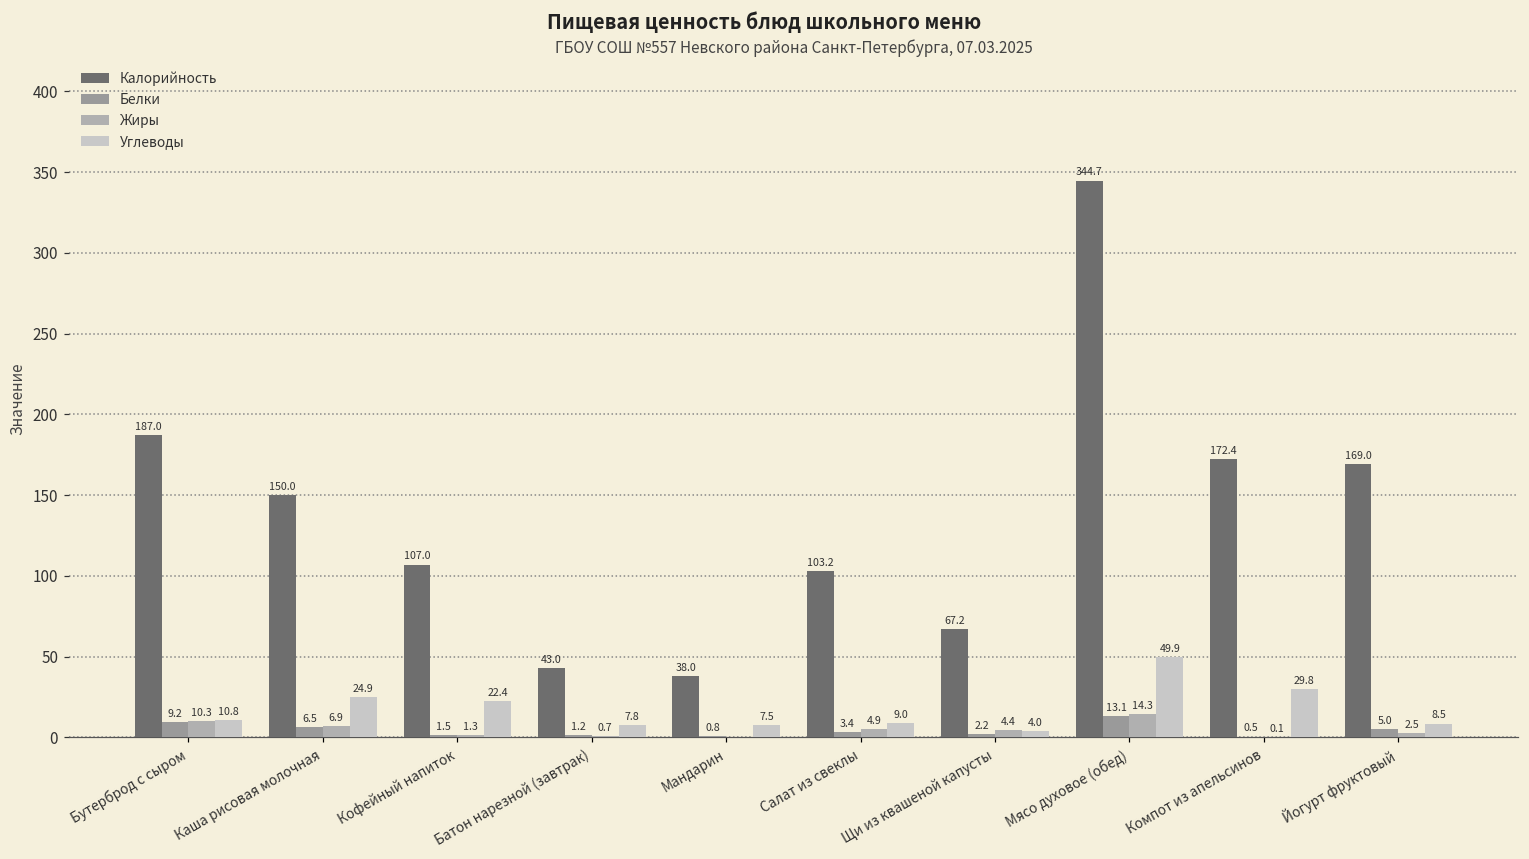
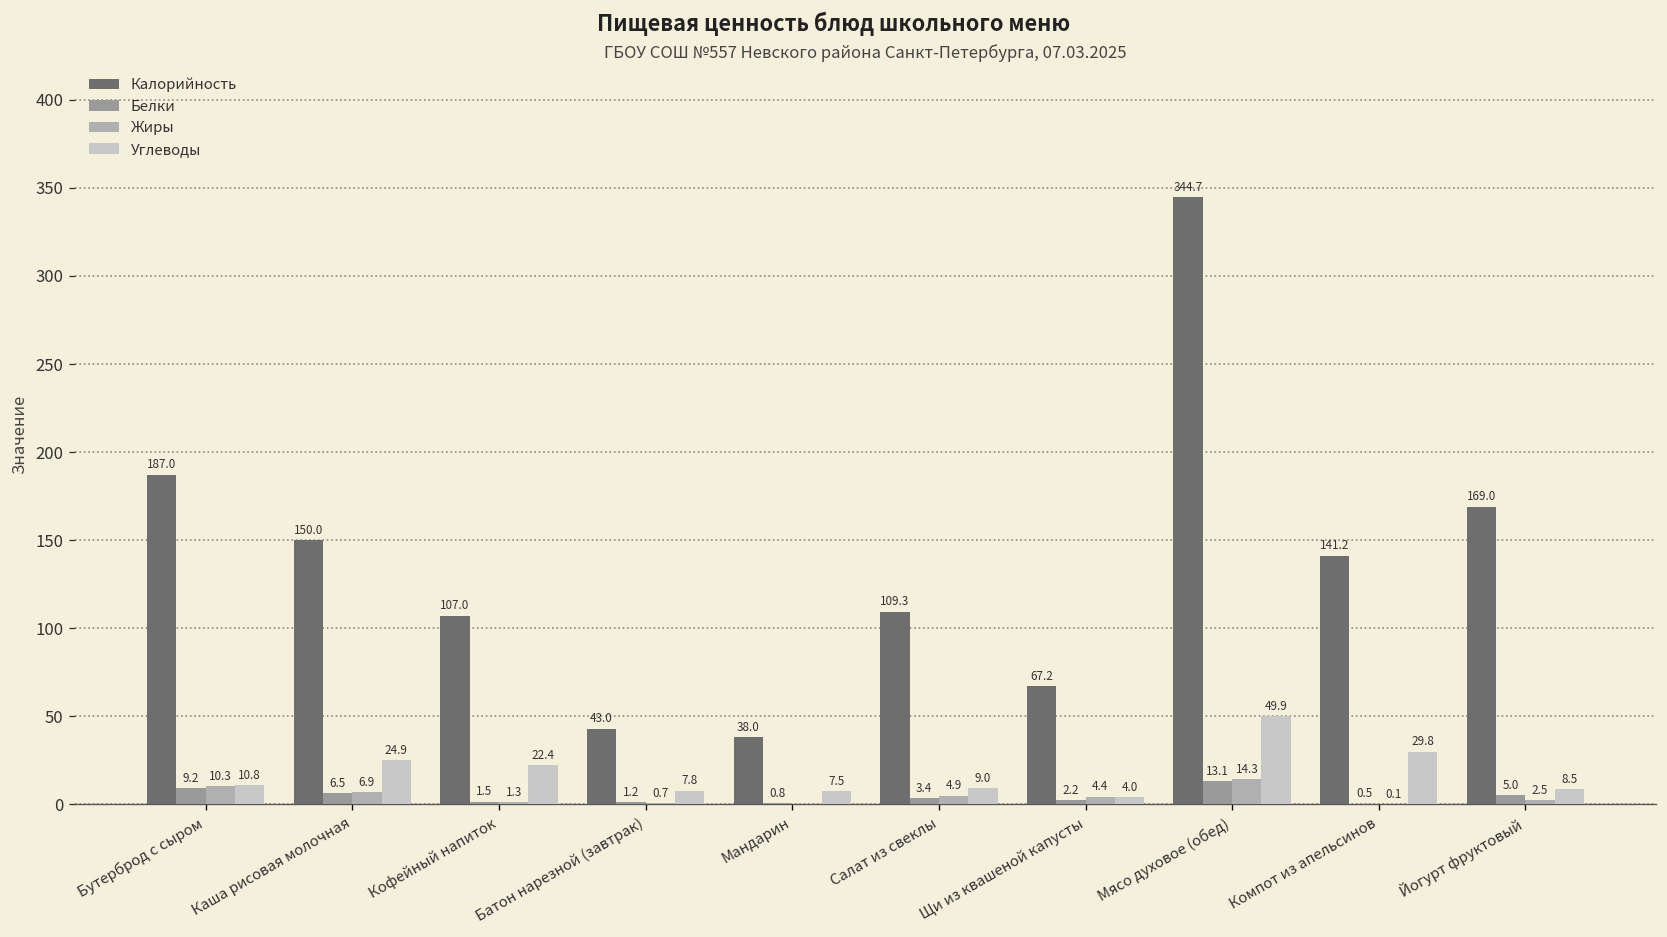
  {
    "Калорийность": {
      "Бутерброд с сыром": 187.0,
      "Каша рисовая молочная": 150.0,
      "Кофейный напиток": 107.0,
      "Батон нарезной (завтрак)": 43.0,
      "Мандарин": 38.0,
-     "Салат из свеклы": 103.2,
+     "Салат из свеклы": 109.3,
      "Щи из квашеной капусты": 67.2,
      "Мясо духовое (обед)": 344.7,
-     "Компот из апельсинов": 172.4,
+     "Компот из апельсинов": 141.2,
      "Йогурт фруктовый": 169.0
    }
  }
